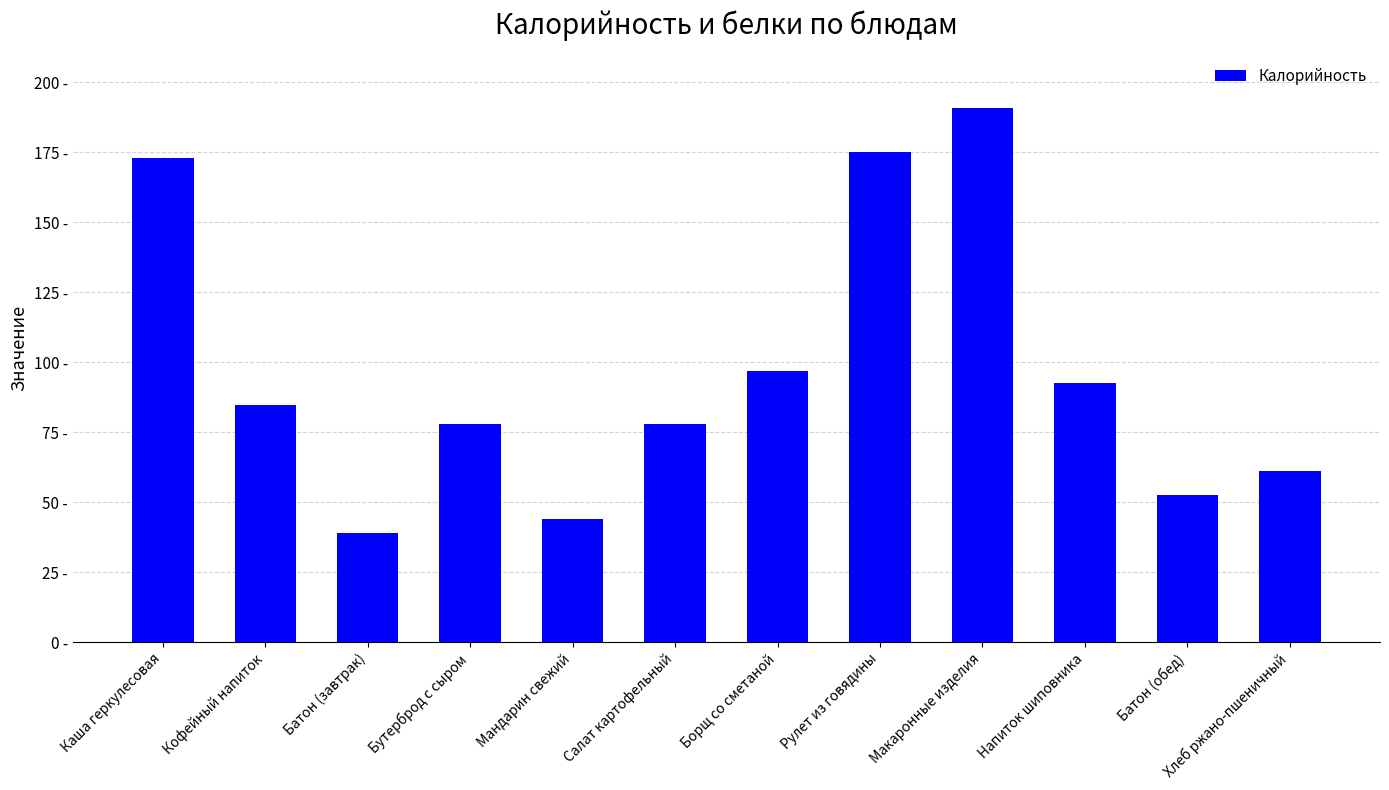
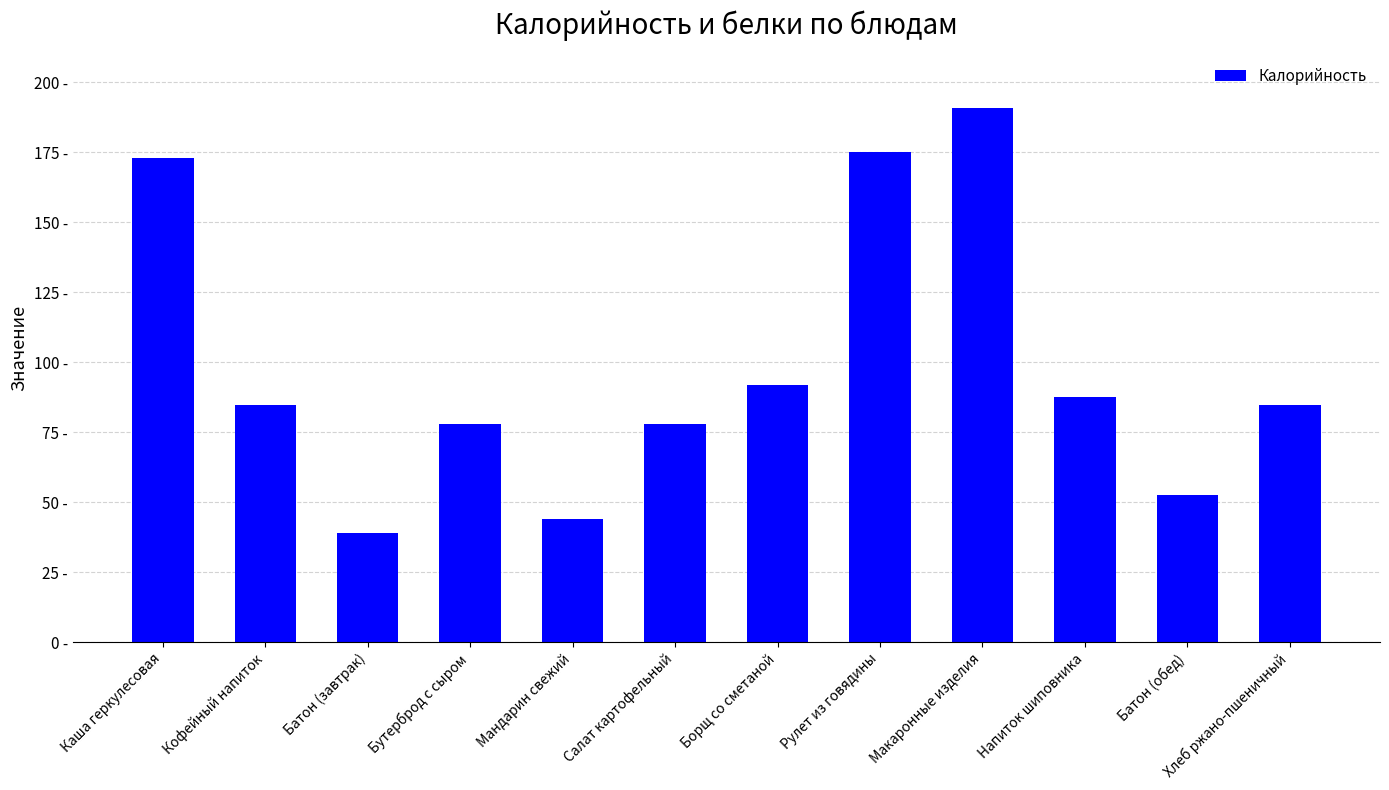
  {
    "Каша геркулесовая": "173 -",
    "Кофейный напиток": "85 -",
    "Батон (завтрак)": "39 -",
    "Бутерброд с сыром": "78 -",
    "Мандарин свежий": "44 -",
    "Салат картофельный": "78 -",
-   "Борщ со сметаной": "97 -",
+   "Борщ со сметаной": "92 -",
    "Рулет из говядины": "175 -",
    "Макаронные изделия": "191 -",
-   "Напиток шиповника": "93 -",
+   "Напиток шиповника": "88 -",
    "Батон (обед)": "52 -",
-   "Хлеб ржано-пшеничный": "61 -"
+   "Хлеб ржано-пшеничный": "85 -"
  }
